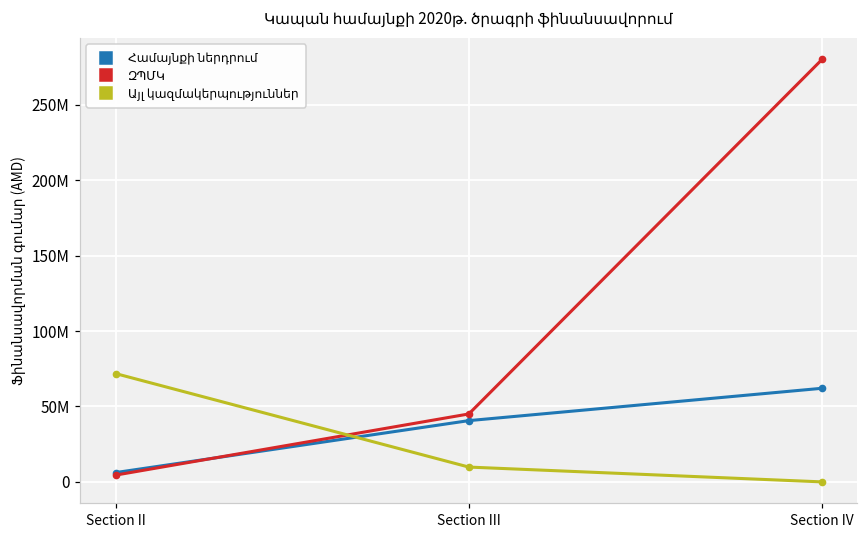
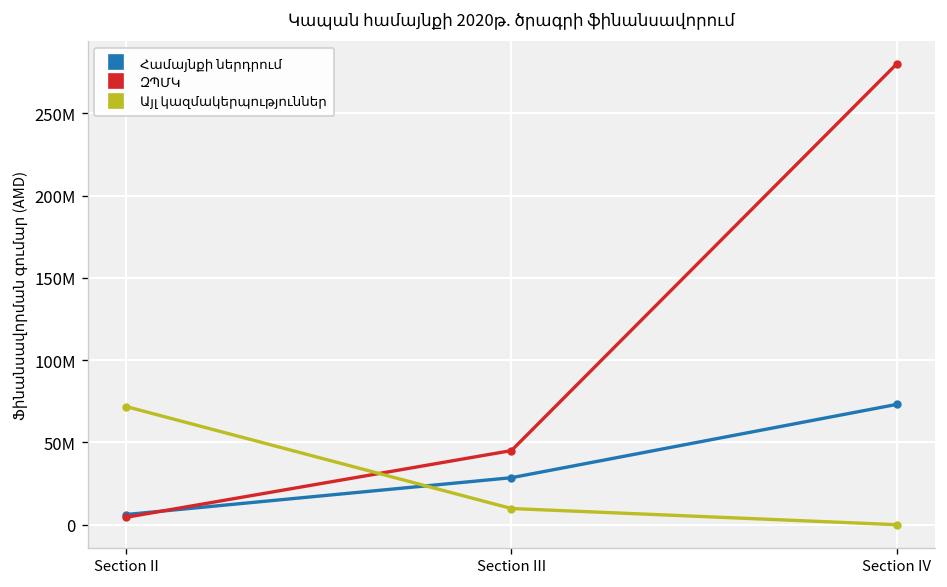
  {
    "Համայնքի ներդրում": {
-     "Section III": 41000000,
-     "Section IV": 62000000
+     "Section III": 29000000,
+     "Section IV": 73000000
    },
    "ԶՊՄԿ": {
      "Section III": 45000000,
      "Section IV": 280000000
    },
    "Այլ կազմակերպություններ": {
      "Section II": 72000000,
      "Section III": 10000000,
      "Section IV": 0
    }
  }
